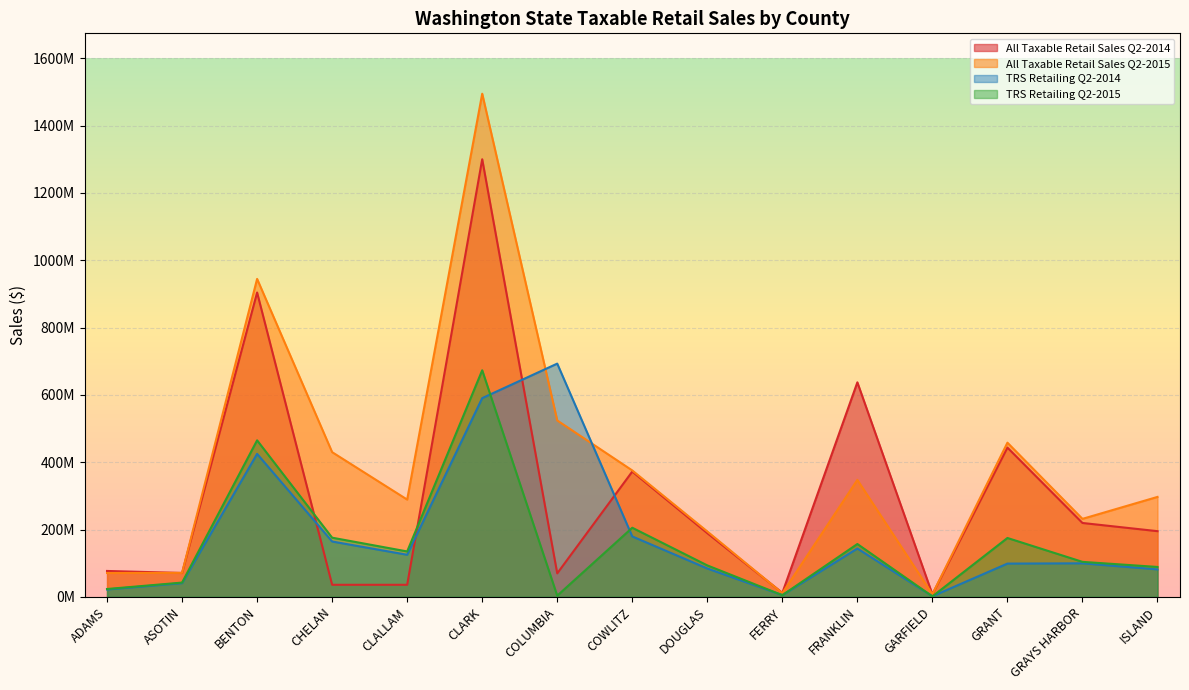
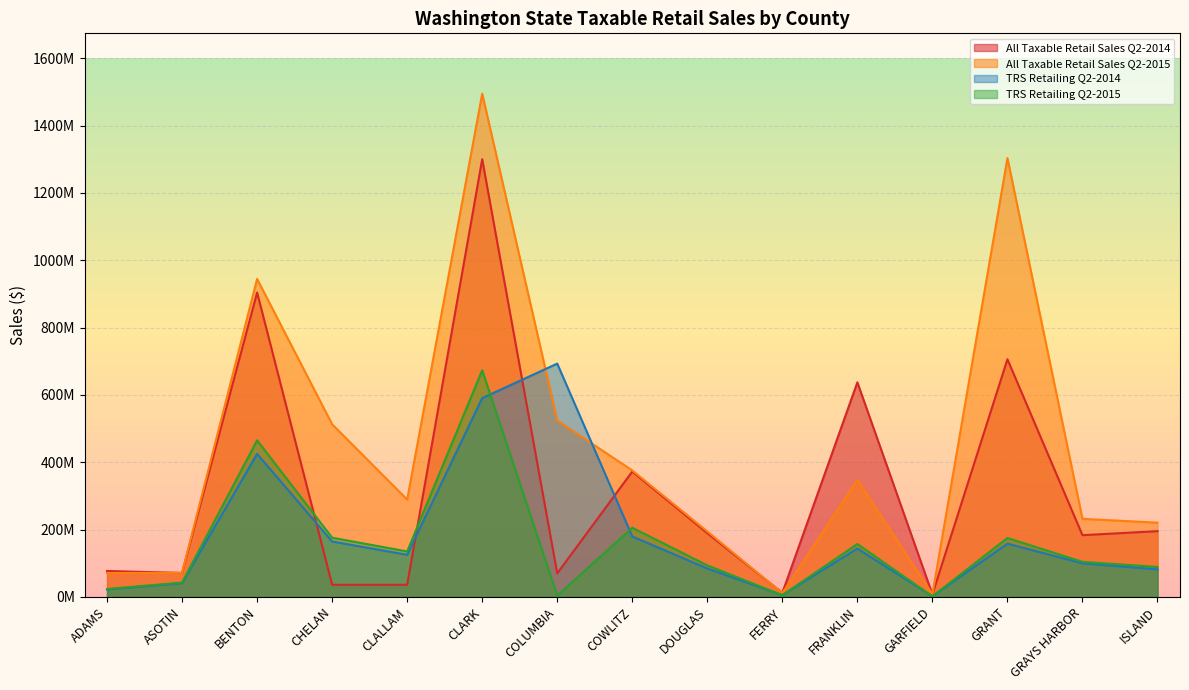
  {
    "All Taxable Retail Sales Q2-2014": {
      "BENTON": 900000000,
      "CHELAN": 40000000,
      "CLALLAM": 40000000,
      "CLARK": 1300000000,
      "COLUMBIA": 70000000,
      "FRANKLIN": 640000000,
-     "GRANT": 440000000,
-     "GRAYS HARBOR": 220000000,
+     "GRANT": 710000000,
+     "GRAYS HARBOR": 180000000,
      "ISLAND": 200000000
    },
    "All Taxable Retail Sales Q2-2015": {
      "BENTON": 940000000,
-     "CHELAN": 430000000,
+     "CHELAN": 510000000,
      "CLALLAM": 290000000,
      "CLARK": 1490000000,
      "COLUMBIA": 520000000,
      "FRANKLIN": 350000000,
-     "GRANT": 460000000,
+     "GRANT": 1300000000,
      "GRAYS HARBOR": 230000000,
-     "ISLAND": 300000000
+     "ISLAND": 220000000
    },
    "TRS Retailing Q2-2014": {
      "BENTON": 420000000,
      "CHELAN": 160000000,
      "CLALLAM": 120000000,
      "CLARK": 590000000,
      "COLUMBIA": 690000000,
      "COWLITZ": 180000000,
      "DOUGLAS": 80000000,
      "FRANKLIN": 140000000,
-     "GRANT": 100000000
+     "GRANT": 160000000
    },
    "TRS Retailing Q2-2015": {
      "BENTON": 470000000,
      "CHELAN": 180000000,
      "CLALLAM": 130000000,
      "CLARK": 670000000,
      "COLUMBIA": 0,
      "COWLITZ": 210000000,
      "DOUGLAS": 90000000,
      "FRANKLIN": 160000000,
      "GRANT": 170000000
    }
  }
